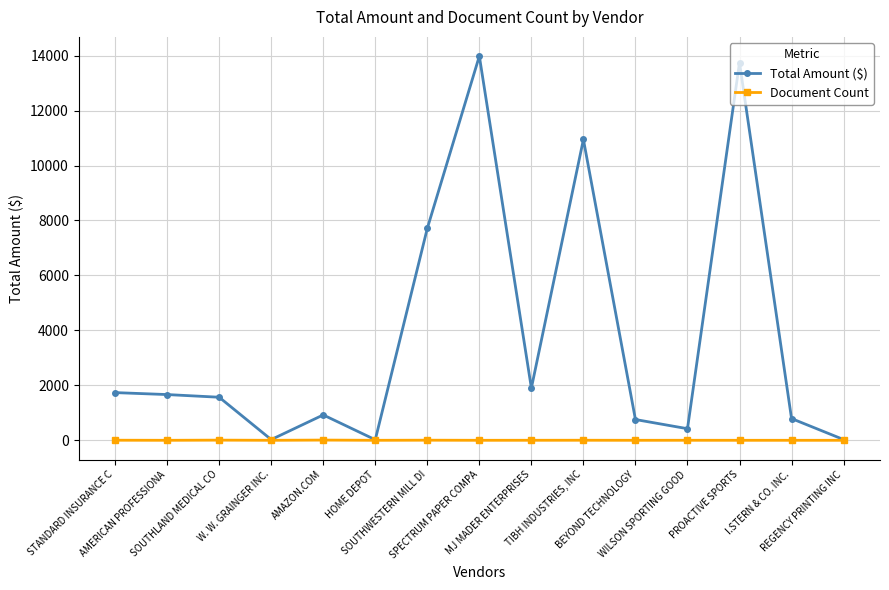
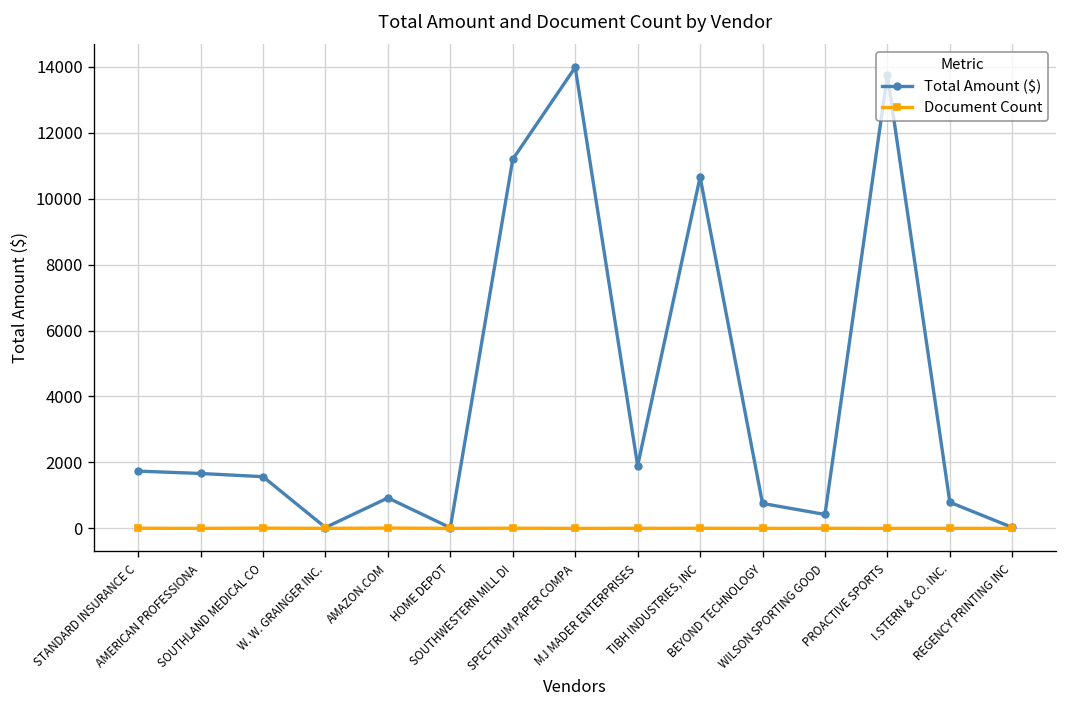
  {
    "Total Amount ($)": {
      "STANDARD INSURANCE C": 1700,
      "AMERICAN PROFESSIONA": 1700,
      "SOUTHLAND MEDICAL CO": 1600,
      "AMAZON.COM": 900,
-     "SOUTHWESTERN MILL DI": 7700,
+     "SOUTHWESTERN MILL DI": 11200,
      "SPECTRUM PAPER COMPA": 14000,
      "MJ MADER ENTERPRISES": 1900,
-     "TIBH INDUSTRIES, INC": 10900,
+     "TIBH INDUSTRIES, INC": 10700,
      "BEYOND TECHNOLOGY": 800,
      "WILSON SPORTING GOOD": 400,
      "I.STERN & CO. INC.": 800
    },
    "Document Count": {
      "STANDARD INSURANCE C": 0,
      "AMERICAN PROFESSIONA": 0,
      "SOUTHLAND MEDICAL CO": 0,
      "AMAZON.COM": 0,
      "SOUTHWESTERN MILL DI": 0,
      "SPECTRUM PAPER COMPA": 0,
      "MJ MADER ENTERPRISES": 0,
      "TIBH INDUSTRIES, INC": 0,
      "BEYOND TECHNOLOGY": 0,
      "WILSON SPORTING GOOD": 0,
      "PROACTIVE SPORTS": 0,
      "I.STERN & CO. INC.": 0
    }
  }
